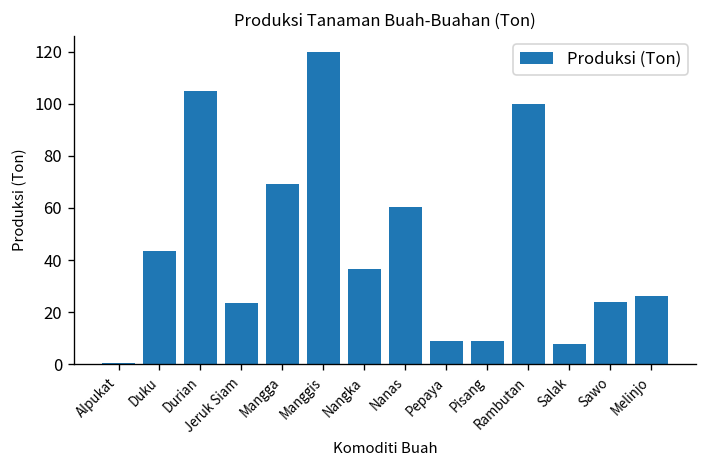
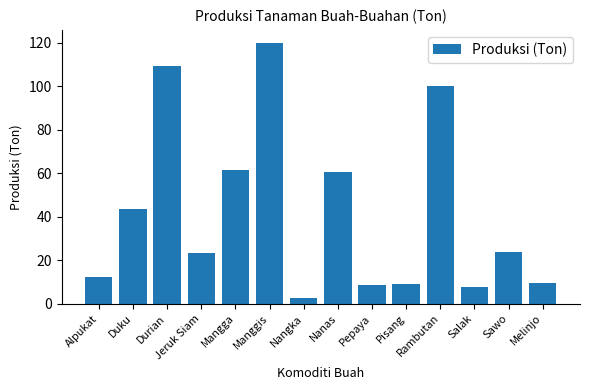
  {
-   "Alpukat": 1,
+   "Alpukat": 12,
    "Duku": 44,
-   "Durian": 105,
+   "Durian": 109,
    "Jeruk Siam": 24,
-   "Mangga": 69,
+   "Mangga": 61,
    "Manggis": 120,
-   "Nangka": 37,
+   "Nangka": 3,
    "Nanas": 61,
    "Pepaya": 9,
    "Pisang": 9,
    "Rambutan": 100,
    "Salak": 8,
    "Sawo": 24,
-   "Melinjo": 26
+   "Melinjo": 10
  }
